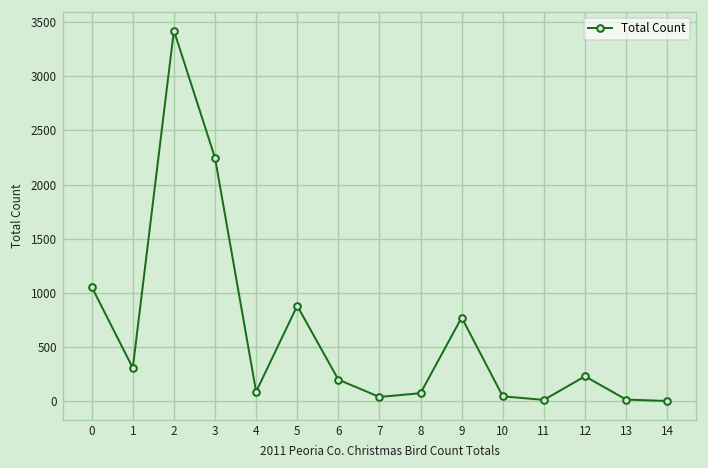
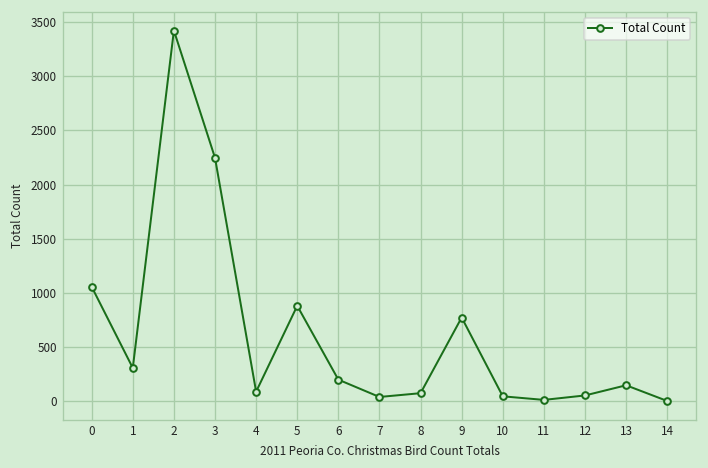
  {
    "0": 1100,
    "1": 300,
    "2": 3400,
    "3": 2200,
    "4": 100,
    "5": 900,
    "6": 200,
    "7": 0,
    "8": 100,
    "9": 800,
    "10": 0,
    "11": 0,
-   "12": 200,
-   "13": 0,
+   "12": 100,
+   "13": 100,
    "14": 0
  }
